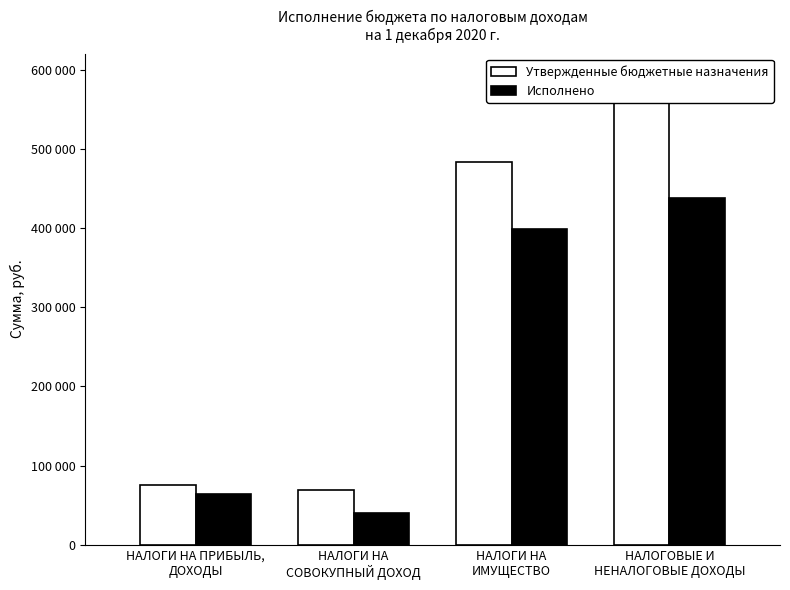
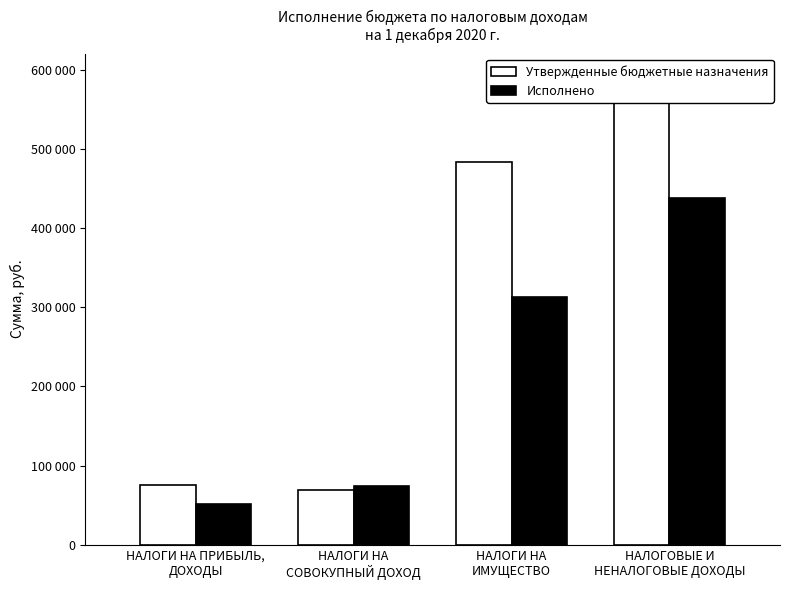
  {
    "Утвержденные бюджетные назначения": {
      "НАЛОГИ НА ПРИБЫЛЬ, ДОХОДЫ": 80000,
      "НАЛОГИ НА СОВОКУПНЫЙ ДОХОД": 70000,
      "НАЛОГИ НА ИМУЩЕСТВО": 480000
    },
    "Исполнено": {
-     "НАЛОГИ НА ПРИБЫЛЬ, ДОХОДЫ": 60000,
-     "НАЛОГИ НА СОВОКУПНЫЙ ДОХОД": 40000,
-     "НАЛОГИ НА ИМУЩЕСТВО": 400000,
+     "НАЛОГИ НА ПРИБЫЛЬ, ДОХОДЫ": 50000,
+     "НАЛОГИ НА СОВОКУПНЫЙ ДОХОД": 70000,
+     "НАЛОГИ НА ИМУЩЕСТВО": 310000,
      "НАЛОГОВЫЕ И НЕНАЛОГОВЫЕ ДОХОДЫ": 440000
    }
  }
